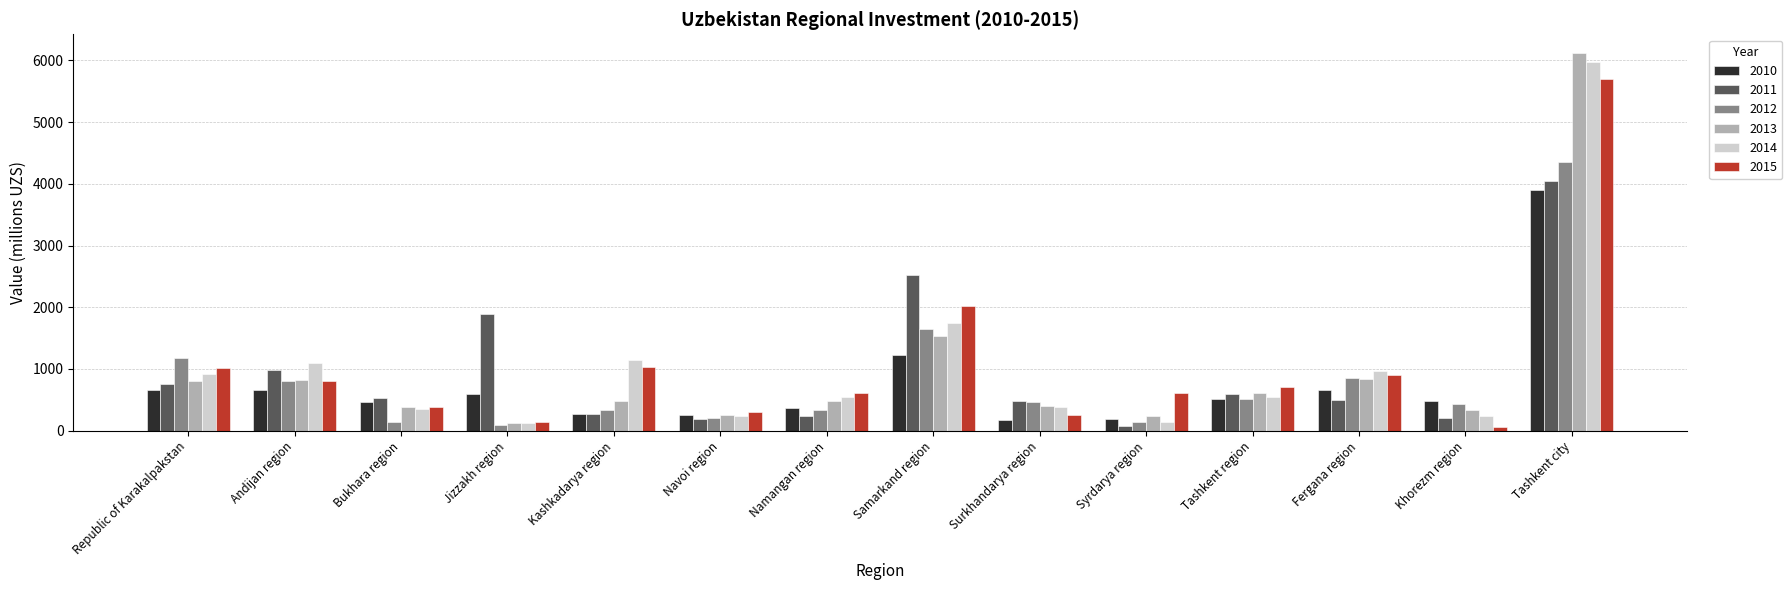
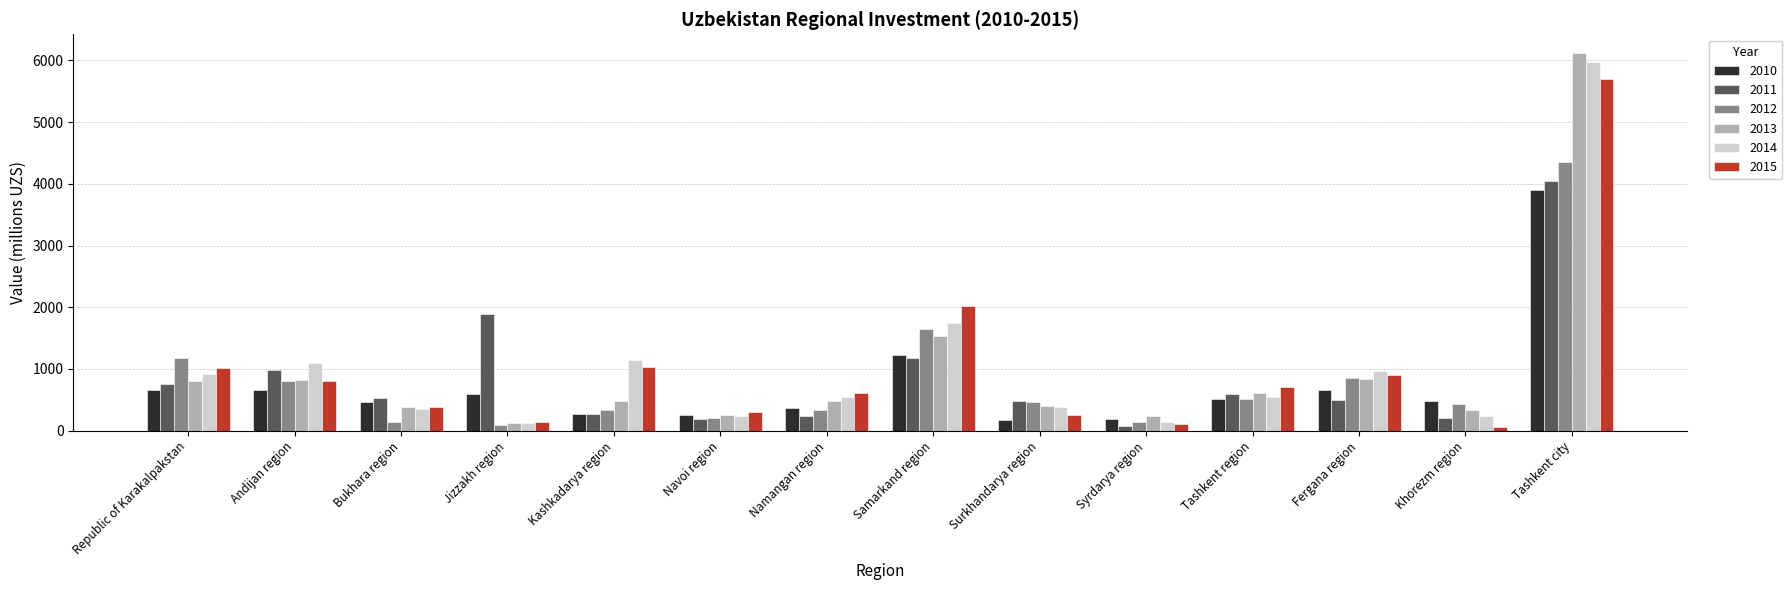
  {
    "2010": {
      "Republic of Karakalpakstan": 700,
      "Andijan region": 700,
      "Bukhara region": 500,
      "Jizzakh region": 600,
      "Kashkadarya region": 300,
      "Navoi region": 300,
      "Namangan region": 400,
      "Samarkand region": 1200,
      "Surkhandarya region": 200,
      "Syrdarya region": 200,
      "Tashkent region": 500,
      "Fergana region": 700,
      "Khorezm region": 500,
      "Tashkent city": 3900
    },
    "2011": {
      "Republic of Karakalpakstan": 800,
      "Andijan region": 1000,
      "Bukhara region": 500,
      "Jizzakh region": 1900,
      "Kashkadarya region": 300,
      "Navoi region": 200,
      "Namangan region": 200,
-     "Samarkand region": 2500,
+     "Samarkand region": 1200,
      "Surkhandarya region": 500,
      "Syrdarya region": 100,
      "Tashkent region": 600,
      "Fergana region": 500,
      "Khorezm region": 200,
      "Tashkent city": 4000
    },
    "2012": {
      "Republic of Karakalpakstan": 1200,
      "Andijan region": 800,
      "Bukhara region": 100,
      "Jizzakh region": 100,
      "Kashkadarya region": 300,
      "Navoi region": 200,
      "Namangan region": 300,
      "Samarkand region": 1600,
      "Surkhandarya region": 500,
      "Syrdarya region": 100,
      "Tashkent region": 500,
      "Fergana region": 900,
      "Khorezm region": 400,
      "Tashkent city": 4400
    },
    "2015": {
      "Republic of Karakalpakstan": 1000,
      "Andijan region": 800,
      "Bukhara region": 400,
      "Jizzakh region": 100,
      "Kashkadarya region": 1000,
      "Navoi region": 300,
      "Namangan region": 600,
      "Samarkand region": 2000,
      "Surkhandarya region": 300,
-     "Syrdarya region": 600,
+     "Syrdarya region": 100,
      "Tashkent region": 700,
      "Fergana region": 900,
      "Khorezm region": 100,
      "Tashkent city": 5700
    }
  }
